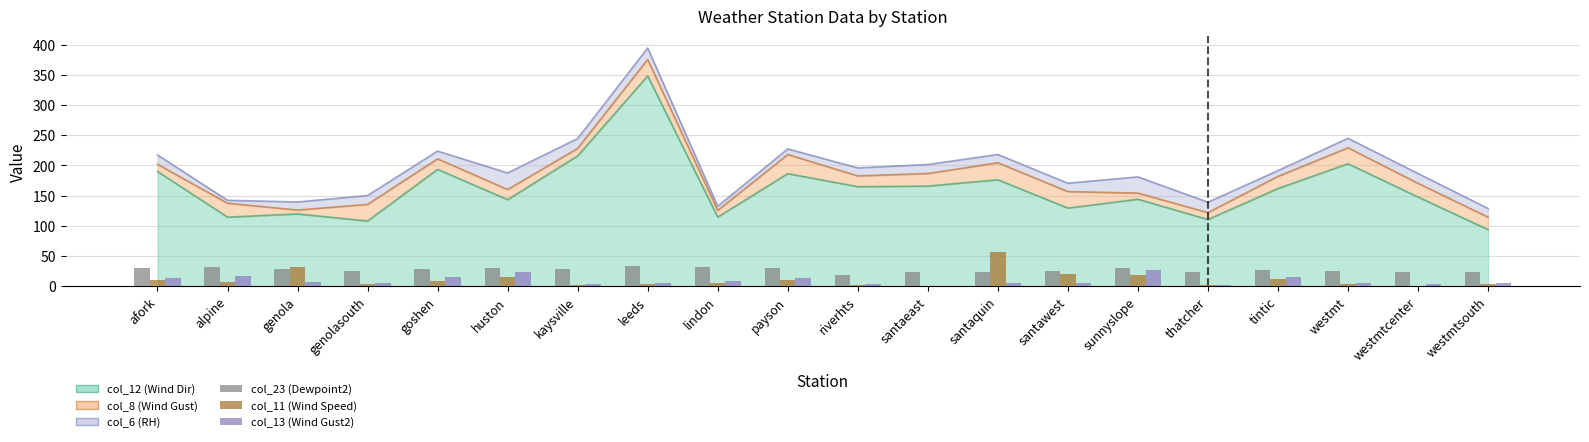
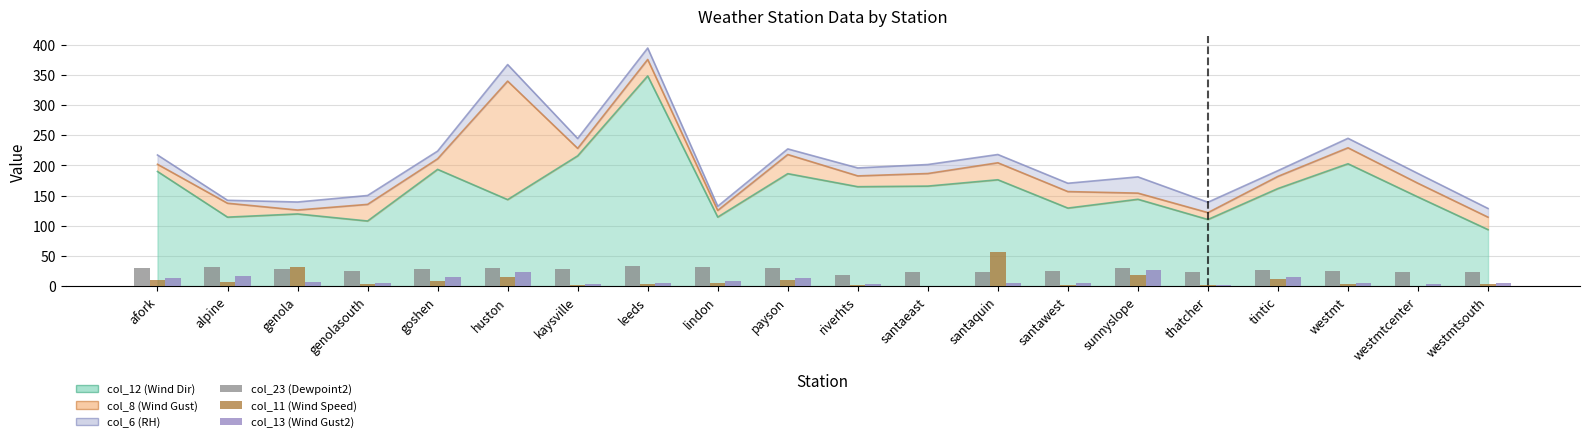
  {
    "col_8 (Wind Gust)": {
      "afork": 10,
      "alpine": 20,
      "genola": 10,
      "genolasouth": 30,
      "goshen": 20,
-     "huston": 20,
+     "huston": 200,
      "kaysville": 10,
      "leeds": 30,
      "lindon": 10,
      "payson": 30,
      "riverhts": 20,
      "santaeast": 20,
      "santaquin": 30,
      "santawest": 30,
      "sunnyslope": 10,
      "thatcher": 10,
      "tintic": 20,
      "westmt": 30,
      "westmtcenter": 20,
      "westmtsouth": 20
    },
    "col_11 (Wind Speed)": {
      "afork": 10,
      "alpine": 10,
      "genola": 30,
      "goshen": 10,
      "huston": 20,
      "lindon": 10,
      "payson": 10,
      "santaeast": 0,
      "santaquin": 60,
-     "santawest": 20,
+     "santawest": 0,
      "sunnyslope": 20,
      "tintic": 10
    }
  }
